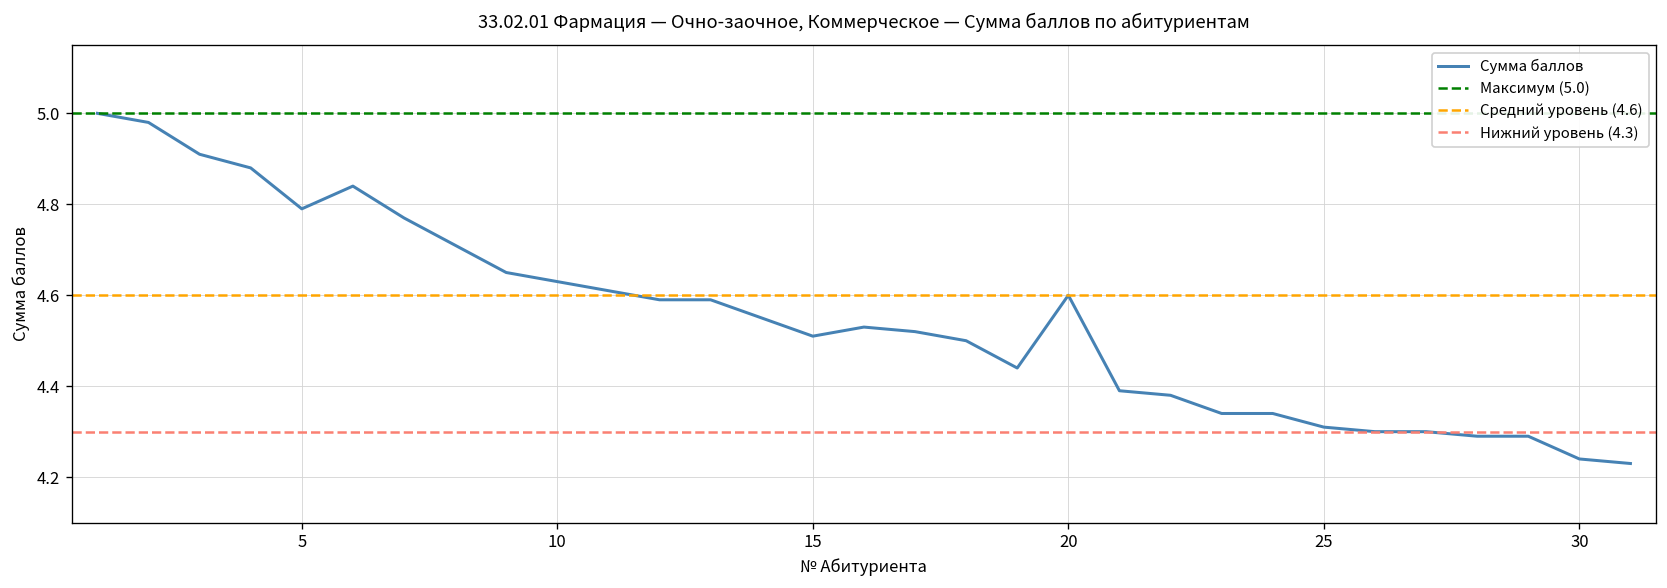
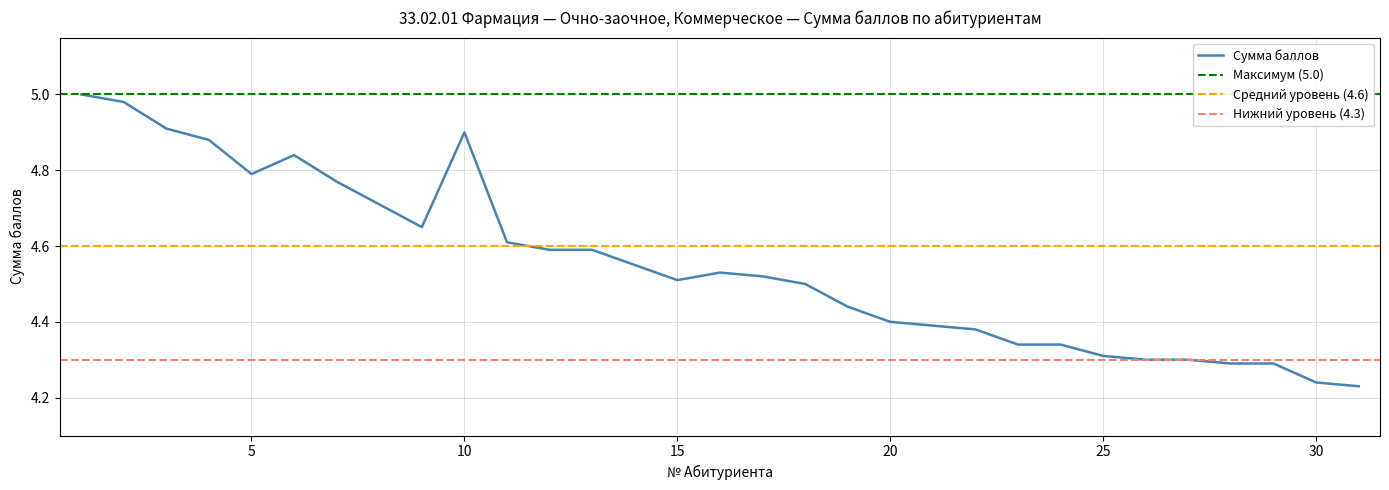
  {
    "5": 4.79,
-   "10": 4.63,
+   "10": 4.90,
    "15": 4.51,
-   "20": 4.6,
+   "20": 4.4,
    "25": 4.31,
    "30": 4.24
  }
